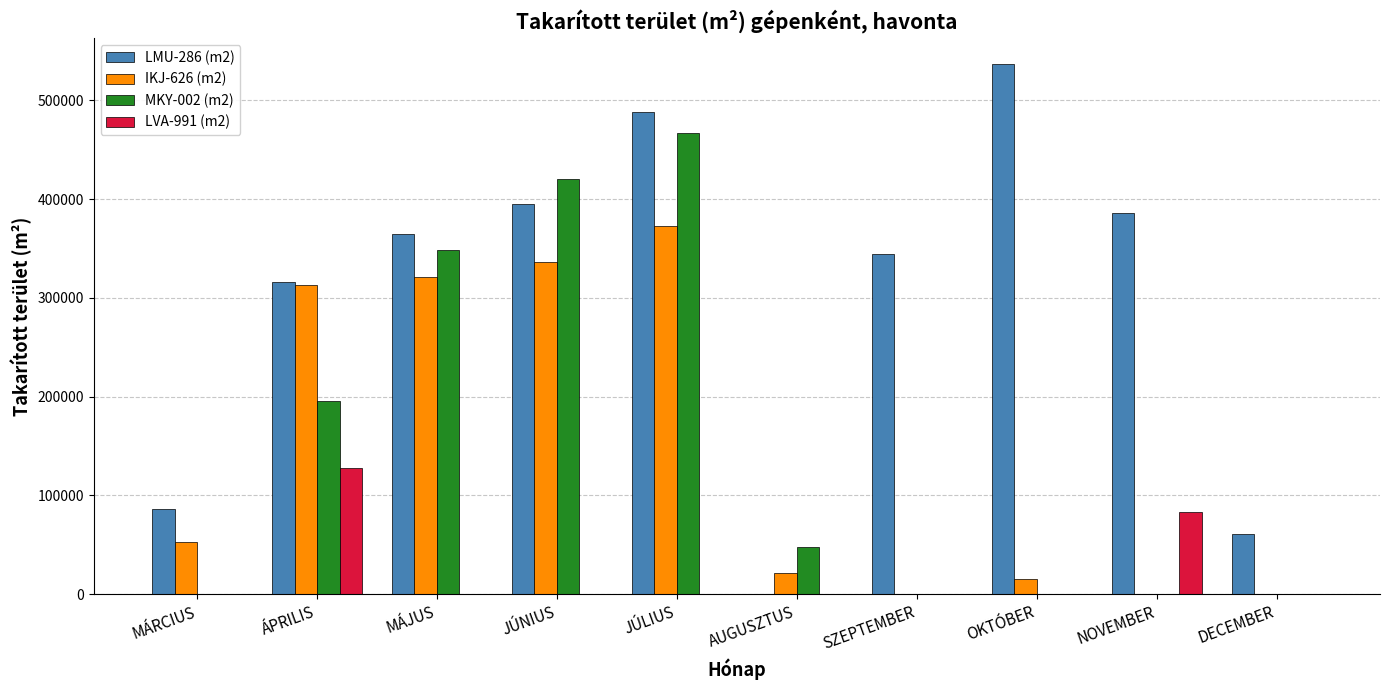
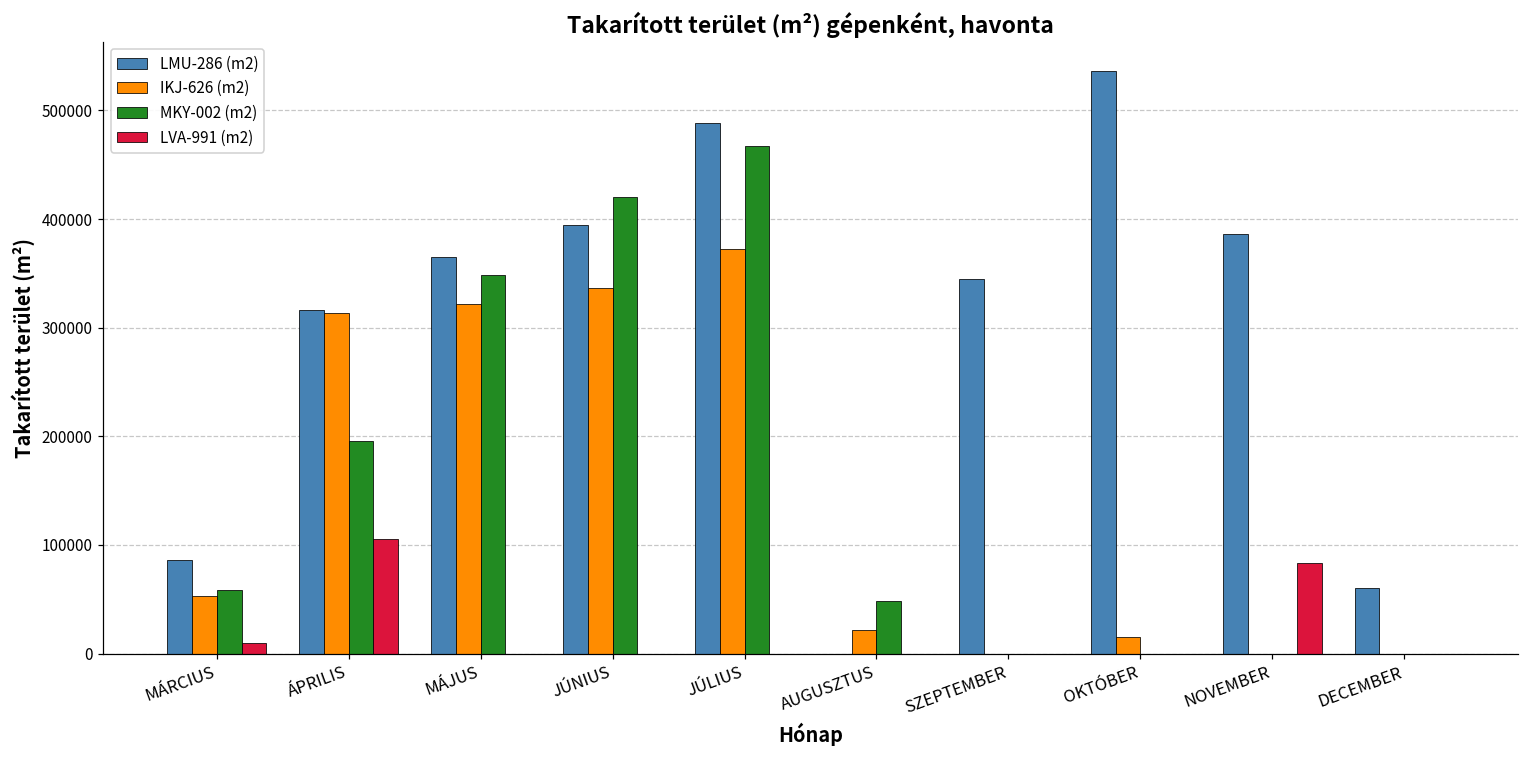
  {
    "LMU-286 (m2)": {
      "MÁRCIUS": 90000,
      "ÁPRILIS": 320000,
      "MÁJUS": 360000,
      "JÚNIUS": 390000,
      "JÚLIUS": 490000,
      "AUGUSZTUS": 0,
      "SZEPTEMBER": 340000,
      "OKTÓBER": 540000,
      "NOVEMBER": 390000,
      "DECEMBER": 60000
    },
    "IKJ-626 (m2)": {
      "MÁRCIUS": 50000,
      "ÁPRILIS": 310000,
      "MÁJUS": 320000,
      "JÚNIUS": 340000,
      "JÚLIUS": 370000,
      "AUGUSZTUS": 20000,
      "SZEPTEMBER": 0,
      "OKTÓBER": 10000,
      "NOVEMBER": 0,
      "DECEMBER": 0
    },
    "MKY-002 (m2)": {
-     "MÁRCIUS": 0,
+     "MÁRCIUS": 60000,
      "ÁPRILIS": 200000,
      "MÁJUS": 350000,
      "JÚNIUS": 420000,
      "JÚLIUS": 470000,
      "AUGUSZTUS": 50000,
      "SZEPTEMBER": 0,
      "OKTÓBER": 0,
      "NOVEMBER": 0,
      "DECEMBER": 0
    },
    "LVA-991 (m2)": {
-     "MÁRCIUS": 0,
-     "ÁPRILIS": 130000,
+     "MÁRCIUS": 10000,
+     "ÁPRILIS": 110000,
      "MÁJUS": 0,
      "JÚNIUS": 0,
      "JÚLIUS": 0,
      "AUGUSZTUS": 0,
      "SZEPTEMBER": 0,
      "OKTÓBER": 0,
      "NOVEMBER": 80000,
      "DECEMBER": 0
    }
  }
